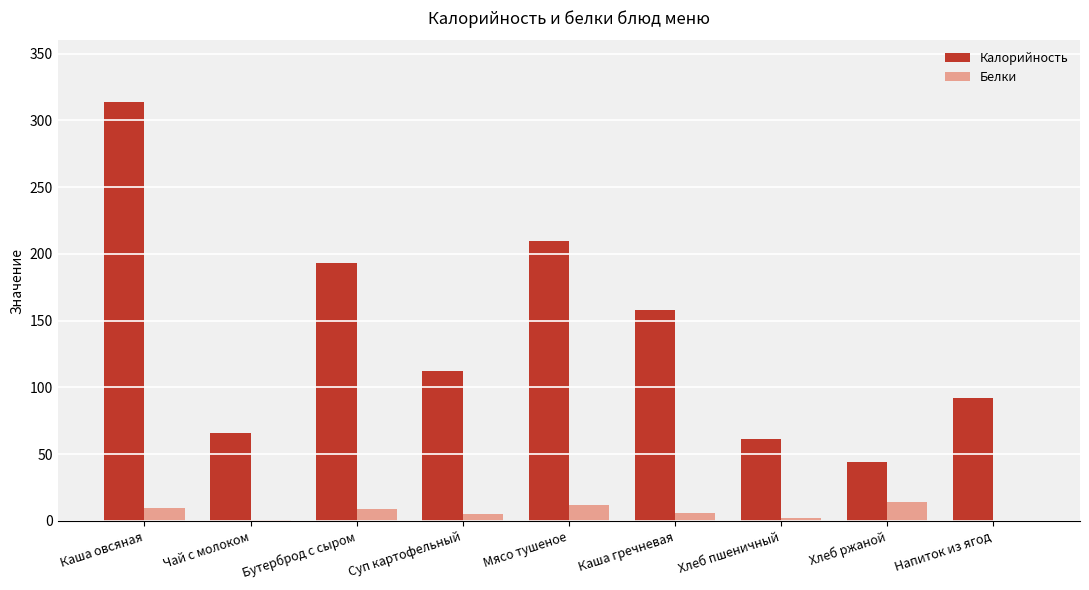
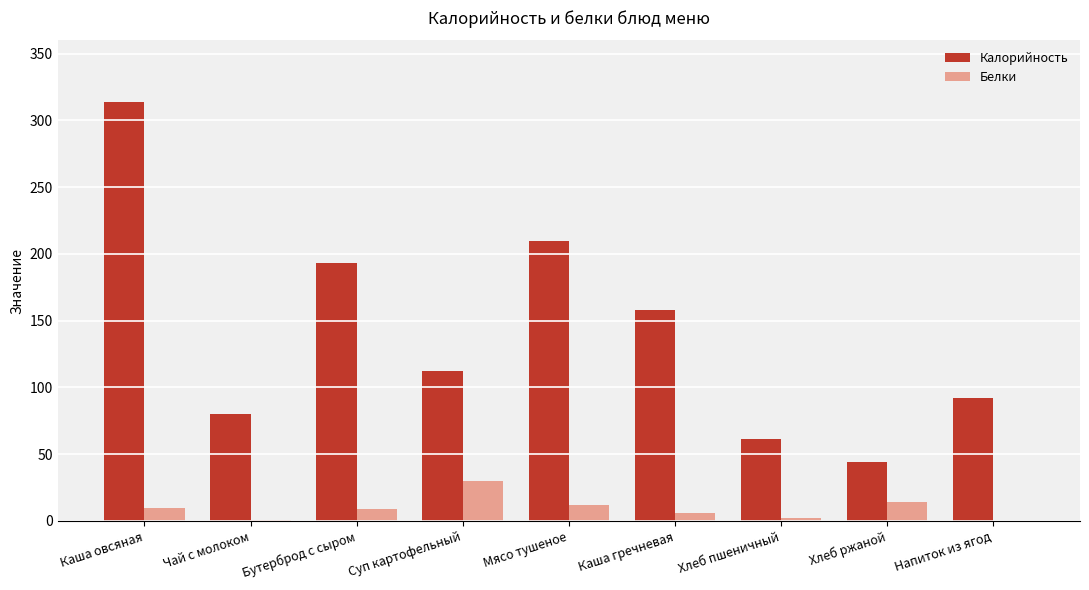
  {
    "Калорийность": {
      "Каша овсяная": 314,
-     "Чай с молоком": 66,
+     "Чай с молоком": 80,
      "Бутерброд с сыром": 193,
      "Суп картофельный": 112,
      "Мясо тушеное": 210,
      "Каша гречневая": 158,
      "Хлеб пшеничный": 61,
      "Хлеб ржаной": 44,
      "Напиток из ягод": 92
    },
    "Белки": {
      "Каша овсяная": 10,
      "Бутерброд с сыром": 9,
-     "Суп картофельный": 5,
+     "Суп картофельный": 30,
      "Мясо тушеное": 12,
      "Каша гречневая": 6,
      "Хлеб пшеничный": 2,
      "Хлеб ржаной": 14,
      "Напиток из ягод": 0
    }
  }
